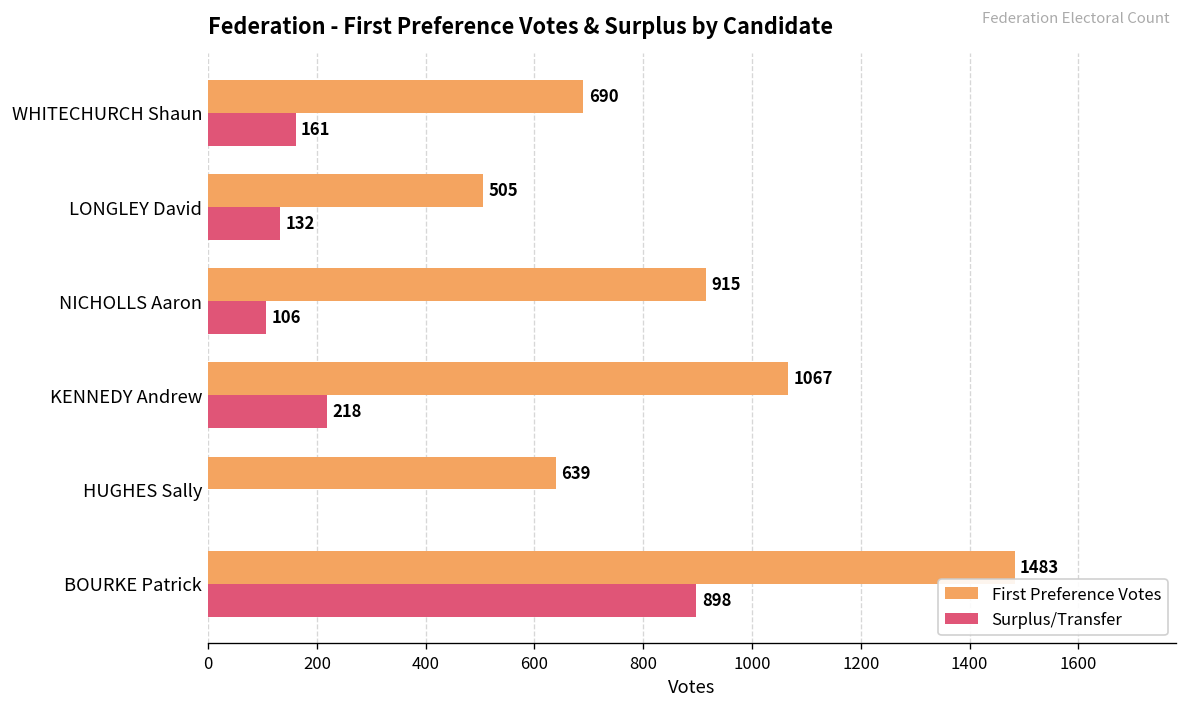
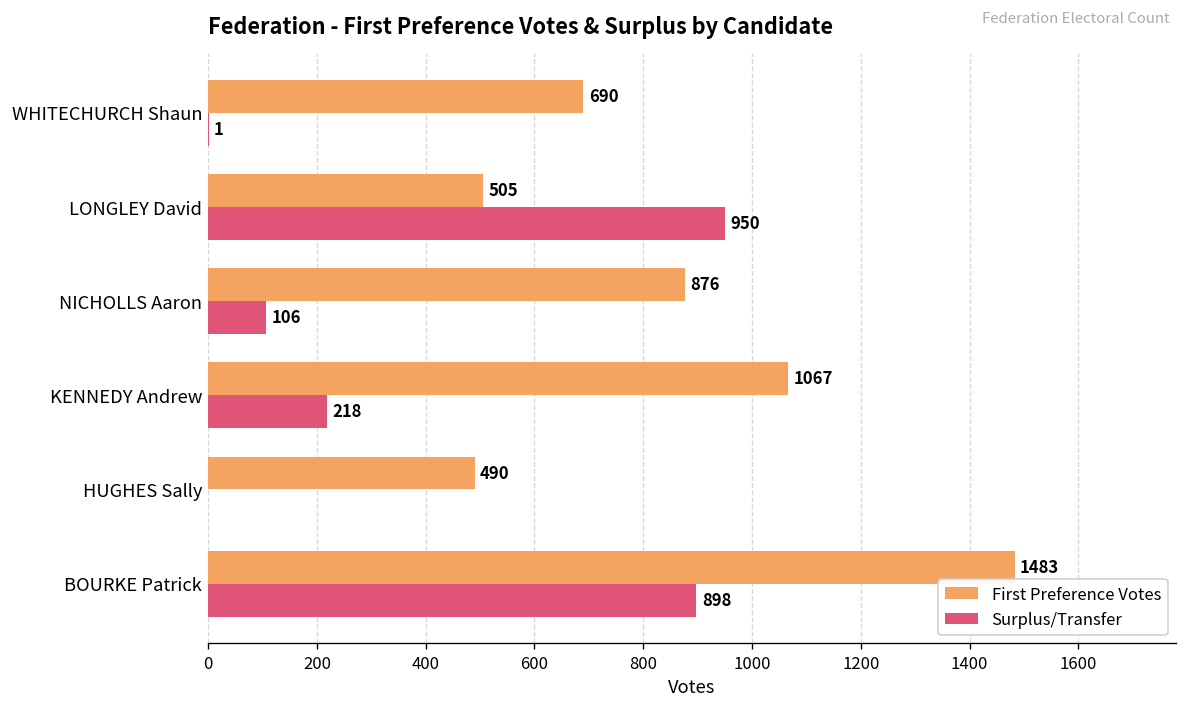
  {
    "First Preference Votes": {
      "WHITECHURCH Shaun": 690,
      "LONGLEY David": 505,
-     "NICHOLLS Aaron": 915,
+     "NICHOLLS Aaron": 876,
      "KENNEDY Andrew": 1067,
-     "HUGHES Sally": 639,
+     "HUGHES Sally": 490,
      "BOURKE Patrick": 1483
    },
    "Surplus/Transfer": {
-     "WHITECHURCH Shaun": 161,
-     "LONGLEY David": 132,
+     "WHITECHURCH Shaun": 1,
+     "LONGLEY David": 950,
      "NICHOLLS Aaron": 106,
      "KENNEDY Andrew": 218,
      "BOURKE Patrick": 898
    }
  }
